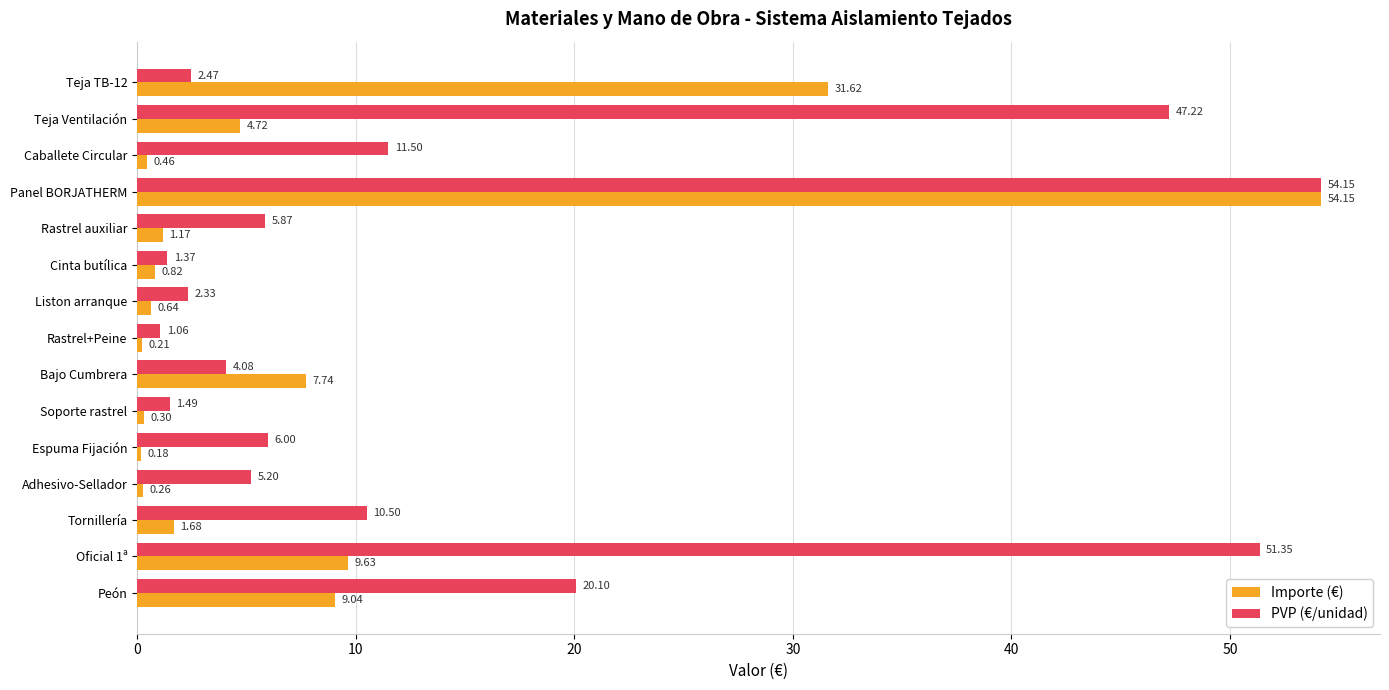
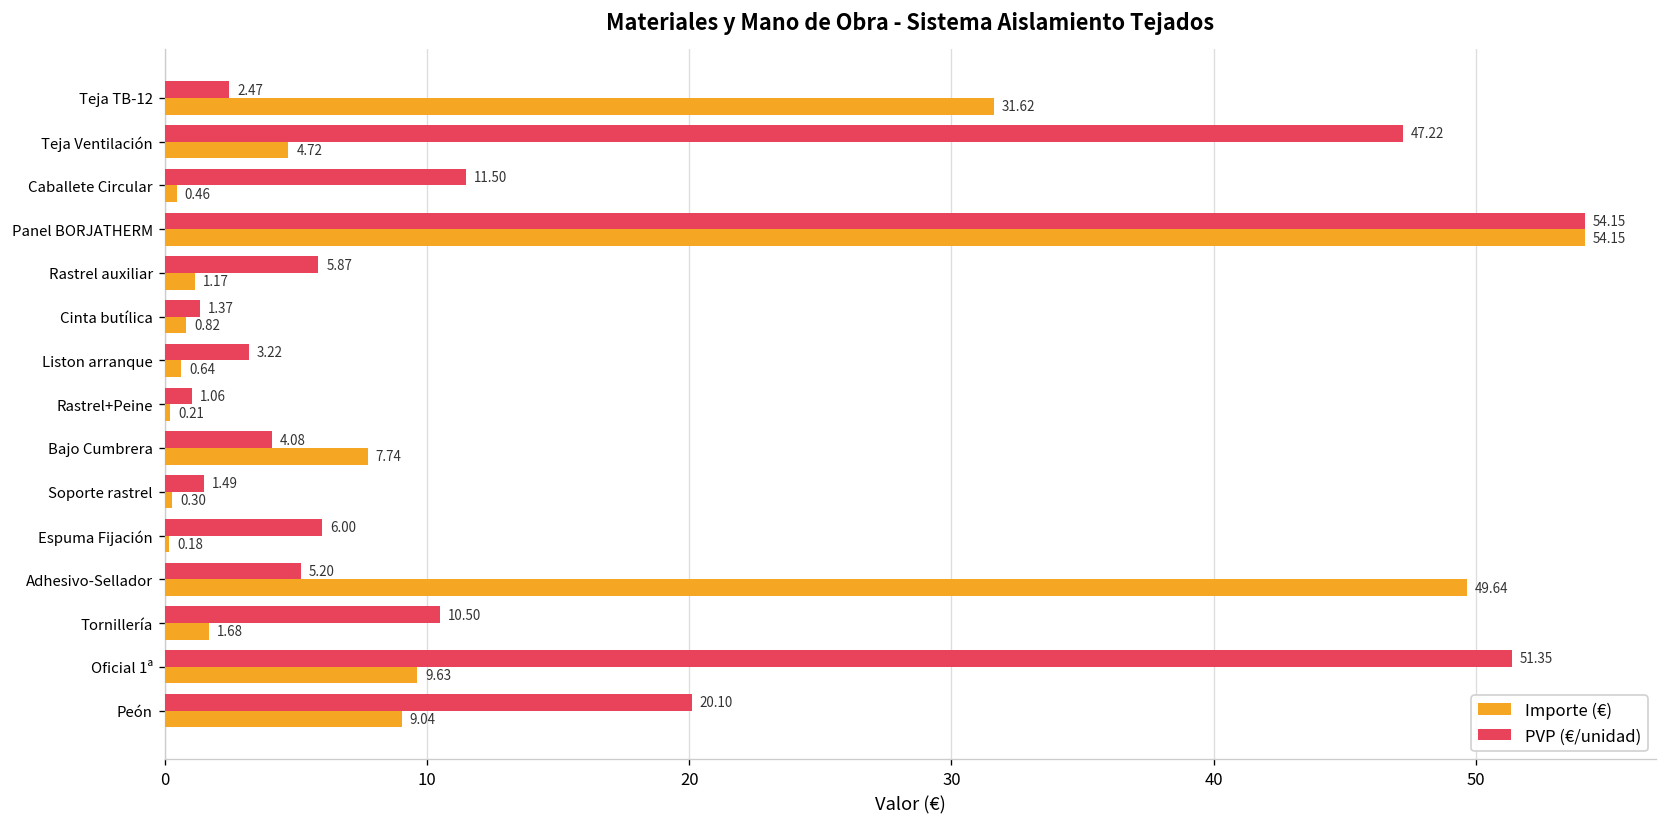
  {
    "Importe (€)": {
      "Teja TB-12": 31.62,
      "Teja Ventilación": 4.72,
      "Caballete Circular": 0.46,
      "Panel BORJATHERM": 54.15,
      "Rastrel auxiliar": 1.17,
      "Cinta butílica": 0.82,
      "Liston arranque": 0.64,
      "Rastrel+Peine": 0.21,
      "Bajo Cumbrera": 7.74,
      "Soporte rastrel": 0.30,
      "Espuma Fijación": 0.18,
-     "Adhesivo-Sellador": 0.26,
+     "Adhesivo-Sellador": 49.64,
      "Tornillería": 1.68,
      "Oficial 1ª": 9.63,
      "Peón": 9.04
    },
    "PVP (€/unidad)": {
      "Teja TB-12": 2.47,
      "Teja Ventilación": 47.22,
      "Caballete Circular": 11.50,
      "Panel BORJATHERM": 54.15,
      "Rastrel auxiliar": 5.87,
      "Cinta butílica": 1.37,
-     "Liston arranque": 2.33,
+     "Liston arranque": 3.22,
      "Rastrel+Peine": 1.06,
      "Bajo Cumbrera": 4.08,
      "Soporte rastrel": 1.49,
      "Espuma Fijación": 6.00,
      "Adhesivo-Sellador": 5.20,
      "Tornillería": 10.50,
      "Oficial 1ª": 51.35,
      "Peón": 20.10
    }
  }
